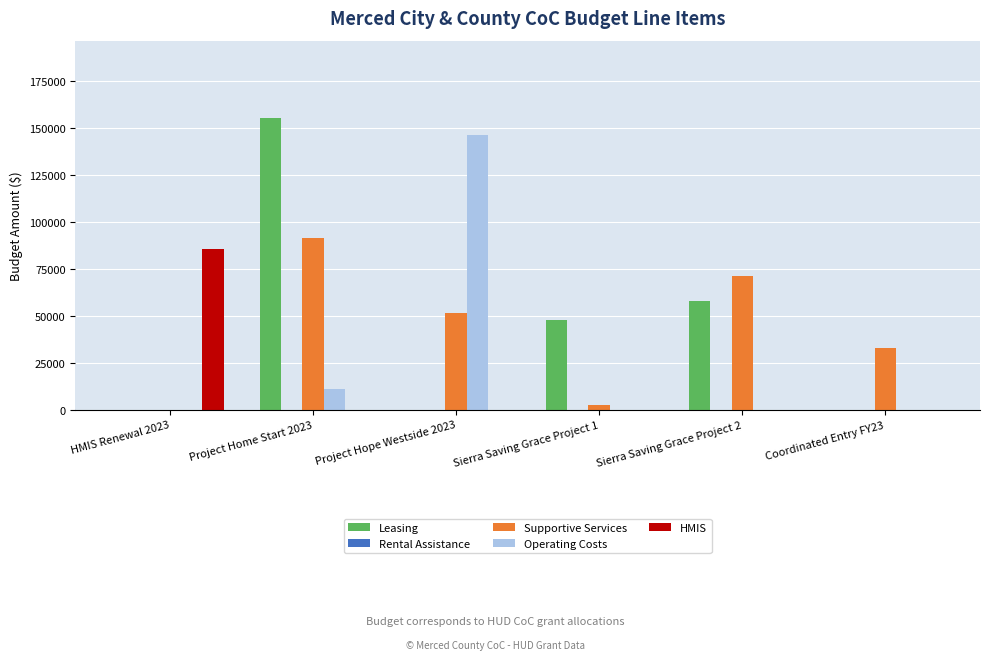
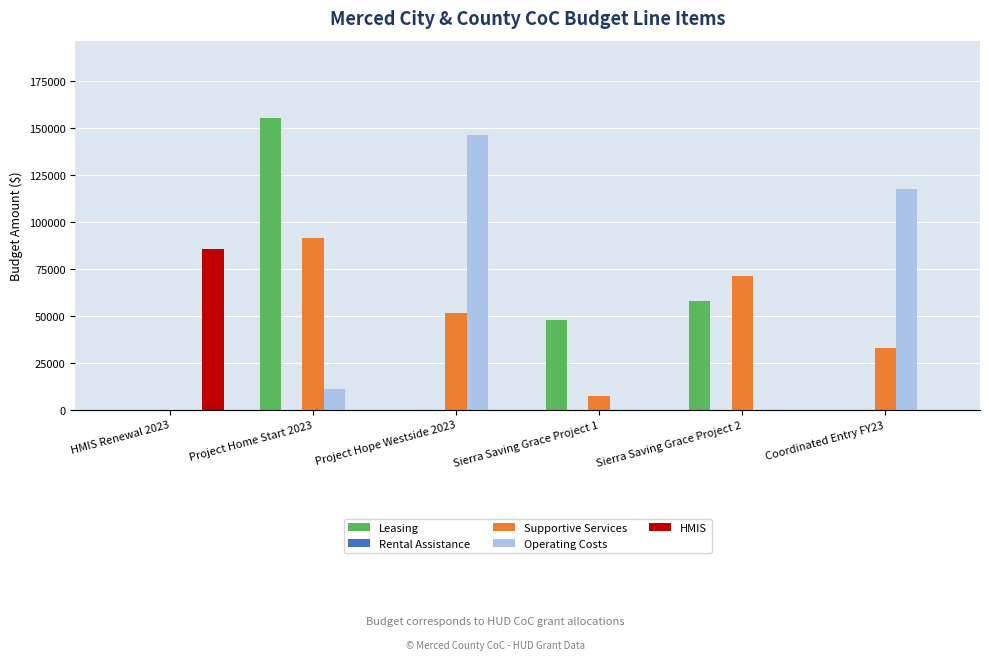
  {
    "Leasing": {
      "HMIS Renewal 2023": 0,
      "Project Home Start 2023": 155000,
      "Project Hope Westside 2023": 0,
      "Sierra Saving Grace Project 1": 48000,
      "Sierra Saving Grace Project 2": 58000,
      "Coordinated Entry FY23": 0
    },
    "Rental Assistance": {
      "HMIS Renewal 2023": 0,
      "Project Home Start 2023": 0,
      "Project Hope Westside 2023": 0,
      "Sierra Saving Grace Project 1": 0,
      "Sierra Saving Grace Project 2": 0,
      "Coordinated Entry FY23": 0
    },
    "Supportive Services": {
      "HMIS Renewal 2023": 0,
      "Project Home Start 2023": 91000,
      "Project Hope Westside 2023": 51000,
-     "Sierra Saving Grace Project 1": 2000,
+     "Sierra Saving Grace Project 1": 7000,
      "Sierra Saving Grace Project 2": 71000,
      "Coordinated Entry FY23": 33000
    },
    "Operating Costs": {
      "HMIS Renewal 2023": 0,
      "Project Home Start 2023": 11000,
      "Project Hope Westside 2023": 146000,
      "Sierra Saving Grace Project 1": 0,
-     "Coordinated Entry FY23": 0
+     "Coordinated Entry FY23": 118000
    },
    "HMIS": {
      "HMIS Renewal 2023": 86000,
      "Project Home Start 2023": 0,
      "Project Hope Westside 2023": 0,
      "Sierra Saving Grace Project 1": 0,
      "Coordinated Entry FY23": 0
    }
  }
